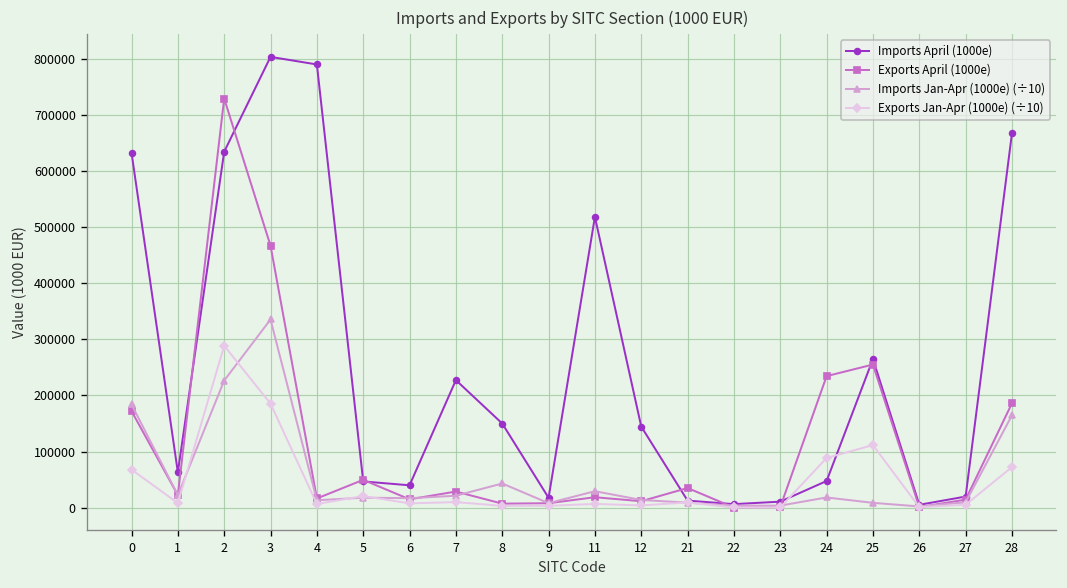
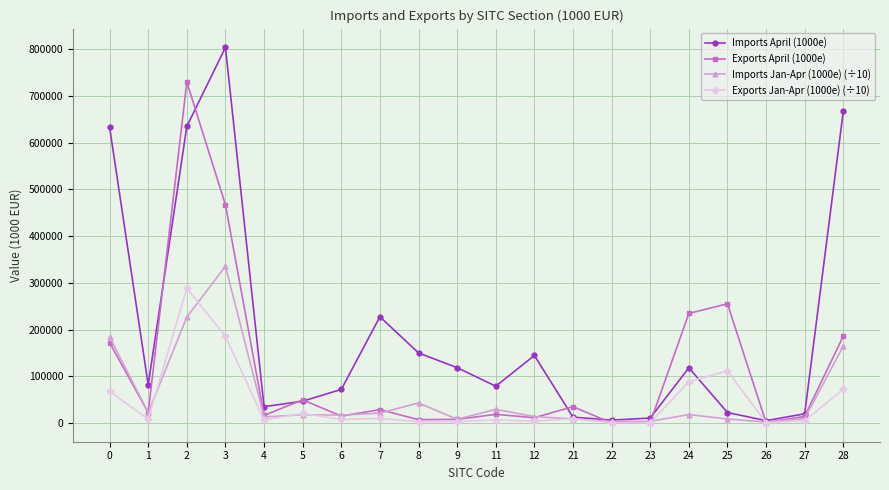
  {
    "Imports April (1000e)": {
      "0": 630000,
-     "1": 60000,
+     "1": 80000,
      "2": 630000,
      "3": 800000,
-     "4": 790000,
-     "6": 40000,
+     "4": 30000,
+     "6": 70000,
      "7": 230000,
      "8": 150000,
-     "9": 20000,
-     "11": 520000,
+     "9": 120000,
+     "11": 80000,
      "12": 140000,
      "23": 10000,
-     "24": 50000,
-     "25": 260000,
+     "24": 120000,
+     "25": 20000,
      "27": 20000,
      "28": 670000
    }
  }
